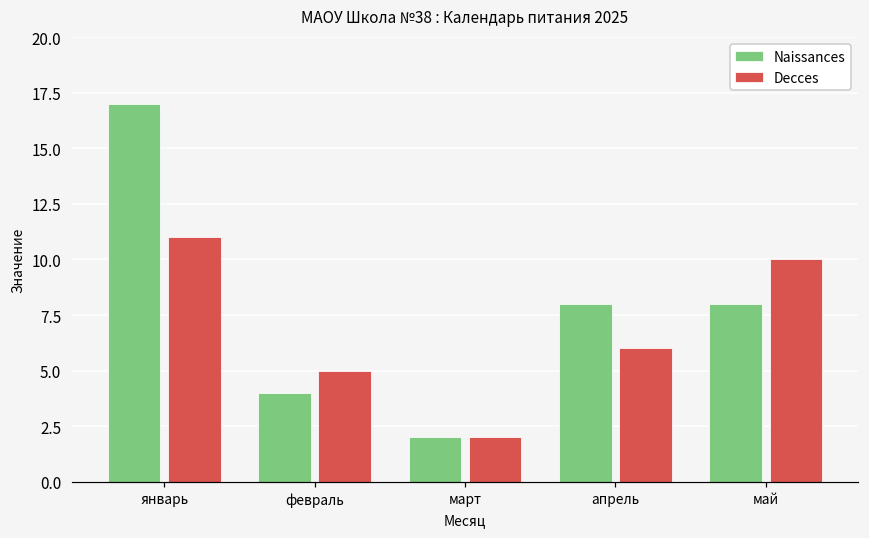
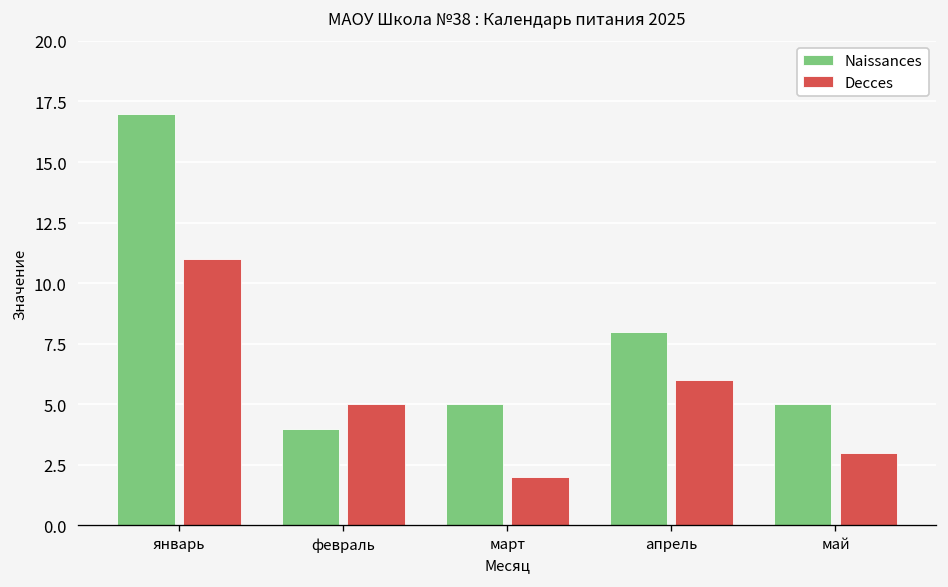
  {
    "Naissances": {
      "январь": 17,
      "февраль": 4,
-     "март": 2,
+     "март": 5,
      "апрель": 8,
-     "май": 8
+     "май": 5
    },
    "Decces": {
      "январь": 11,
      "февраль": 5,
      "март": 2,
      "апрель": 6,
-     "май": 10
+     "май": 3
    }
  }
